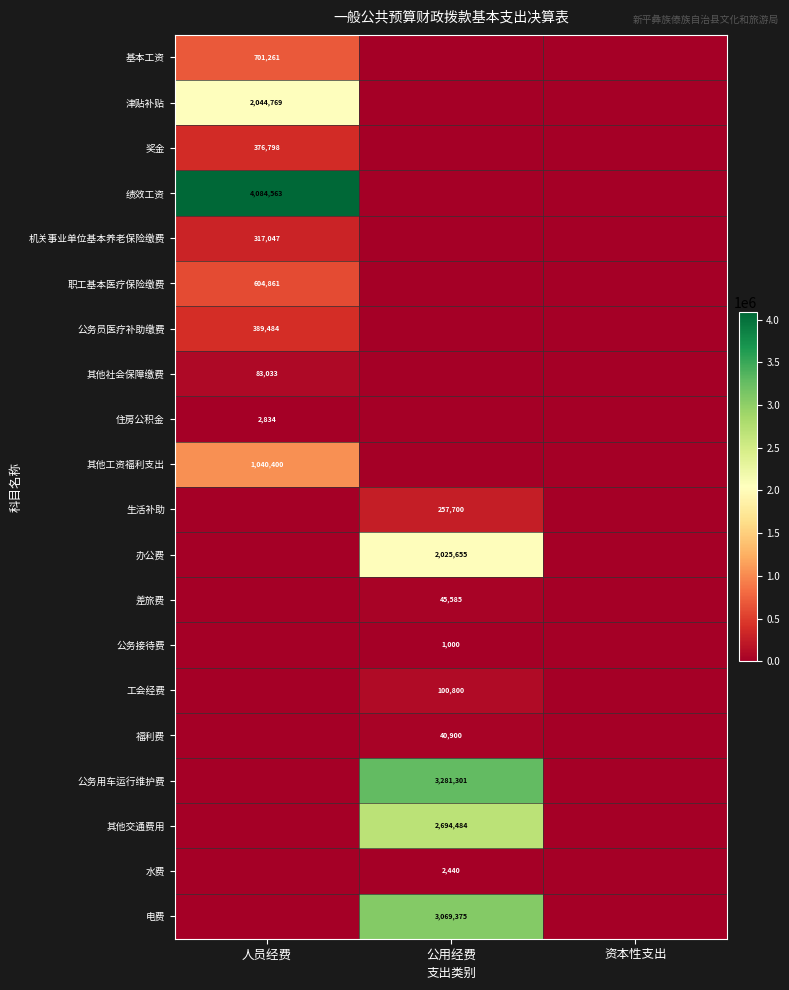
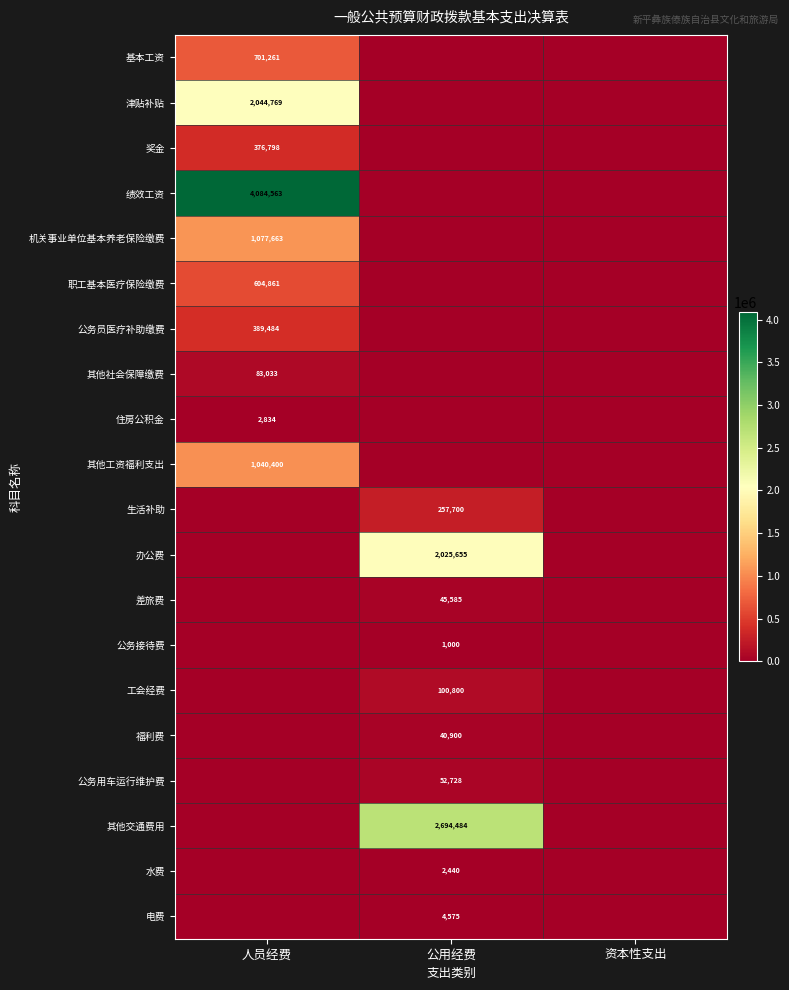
  {
    "基本工资": {
      "人员经费": "701,261"
    },
    "津贴补贴": {
      "人员经费": "2,044,769"
    },
    "奖金": {
      "人员经费": "376,798"
    },
    "绩效工资": {
      "人员经费": "4,084,563"
    },
    "机关事业单位基本养老保险缴费": {
-     "人员经费": "317,047"
+     "人员经费": "1,077,663"
    },
    "职工基本医疗保险缴费": {
      "人员经费": "604,861"
    },
    "公务员医疗补助缴费": {
      "人员经费": "389,484"
    },
    "其他社会保障缴费": {
      "人员经费": "83,033"
    },
    "住房公积金": {
      "人员经费": "2,834"
    },
    "其他工资福利支出": {
      "人员经费": "1,040,400"
    },
    "生活补助": {
      "公用经费": "257,700"
    },
    "办公费": {
      "公用经费": "2,025,655"
    },
    "差旅费": {
      "公用经费": "45,585"
    },
    "公务接待费": {
      "公用经费": "1,000"
    },
    "工会经费": {
      "公用经费": "100,800"
    },
    "福利费": {
      "公用经费": "40,900"
    },
    "公务用车运行维护费": {
-     "公用经费": "3,281,301"
+     "公用经费": "52,728"
    },
    "其他交通费用": {
      "公用经费": "2,694,484"
    },
    "水费": {
      "公用经费": "2,440"
    },
    "电费": {
-     "公用经费": "3,069,375"
+     "公用经费": "4,575"
    }
  }
